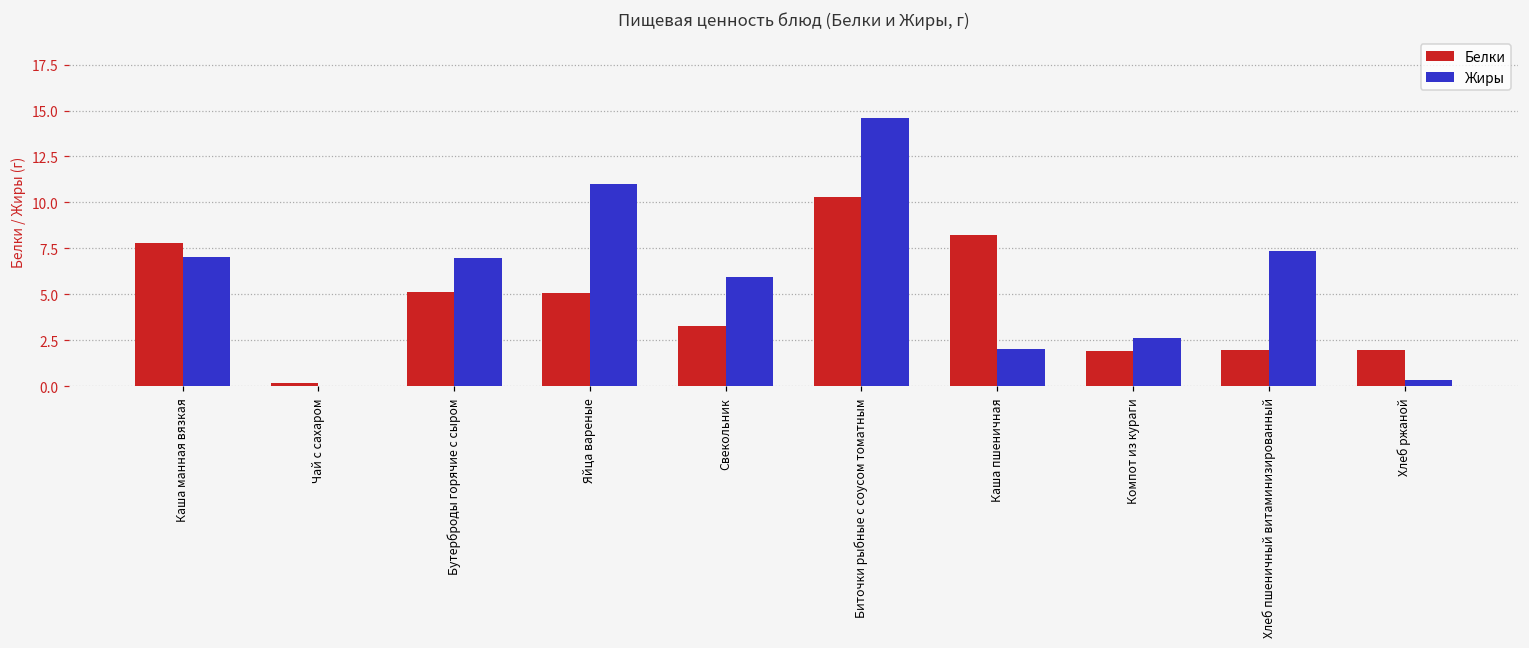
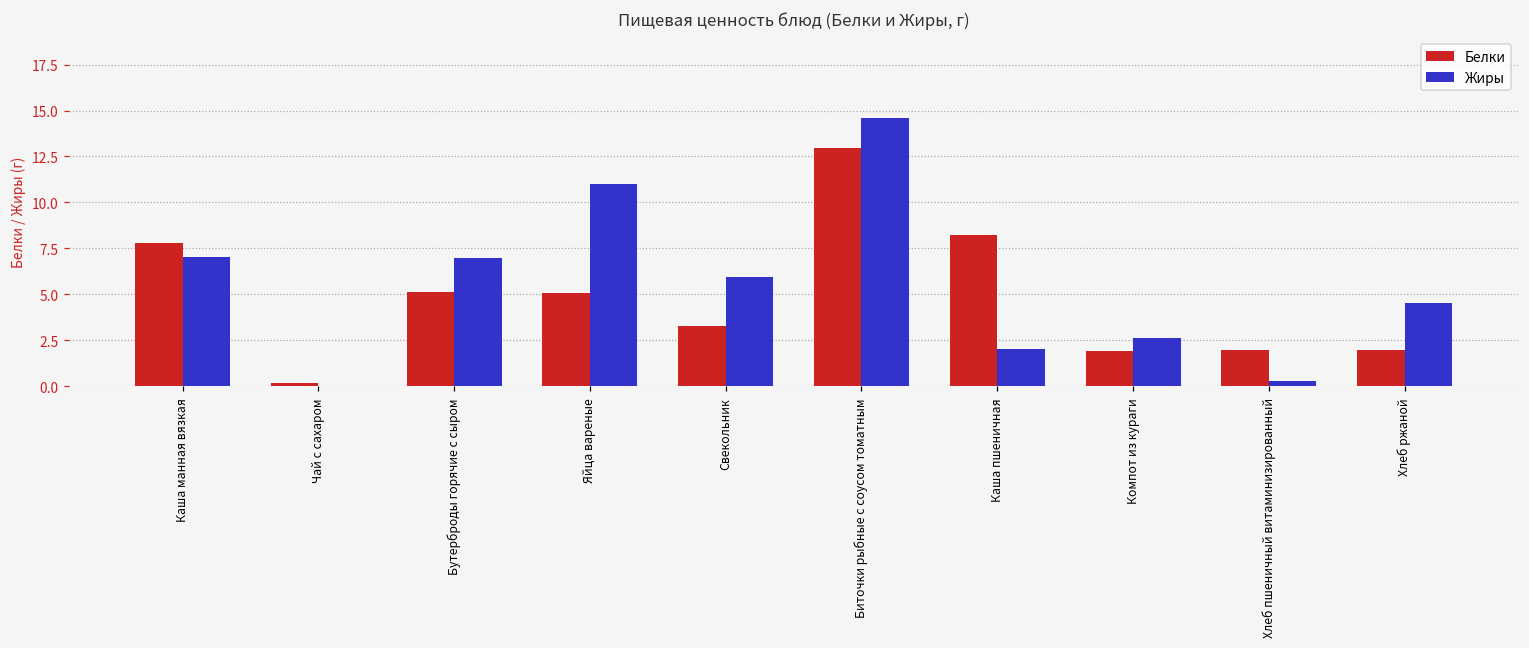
  {
    "Белки": {
      "Каша манная вязкая": 7.8,
      "Чай с сахаром": 0.2,
      "Бутерброды горячие с сыром": 5.1,
      "Яйца вареные": 5.1,
      "Свекольник": 3.3,
-     "Биточки рыбные с соусом томатным": 10.3,
+     "Биточки рыбные с соусом томатным": 13.0,
      "Каша пшеничная": 8.3,
      "Компот из кураги": 1.9,
      "Хлеб пшеничный витаминизированный": 2.0,
      "Хлеб ржаной": 2.0
    },
    "Жиры": {
      "Каша манная вязкая": 7.0,
      "Чай с сахаром": 0.0,
      "Бутерброды горячие с сыром": 7.0,
      "Яйца вареные": 11.0,
      "Свекольник": 5.9,
      "Биточки рыбные с соусом томатным": 14.6,
      "Каша пшеничная": 2.1,
      "Компот из кураги": 2.6,
-     "Хлеб пшеничный витаминизированный": 7.3,
-     "Хлеб ржаной": 0.4
+     "Хлеб пшеничный витаминизированный": 0.3,
+     "Хлеб ржаной": 4.5
    }
  }
